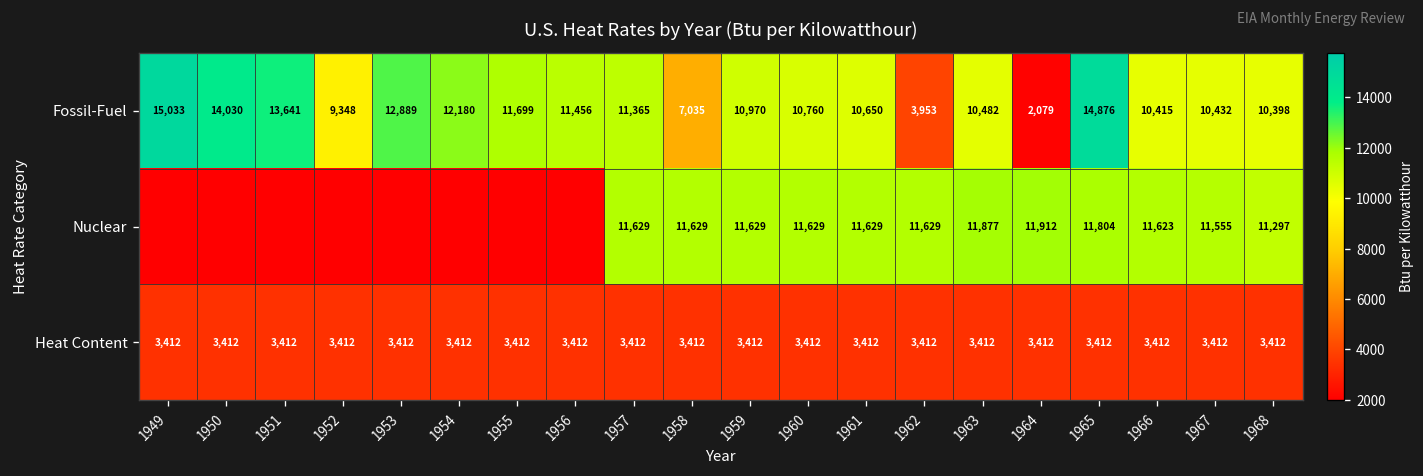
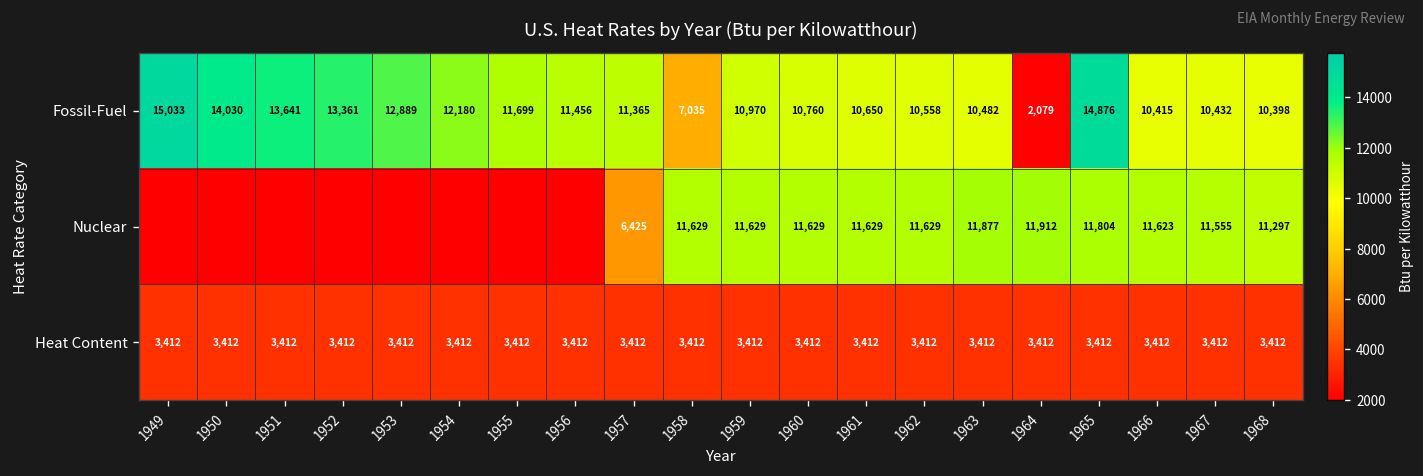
  {
    "Fossil-Fuel": {
      "1949": "15,033",
      "1950": "14,030",
      "1951": "13,641",
-     "1952": "9,348",
+     "1952": "13,361",
      "1953": "12,889",
      "1954": "12,180",
      "1955": "11,699",
      "1956": "11,456",
      "1957": "11,365",
      "1958": "7,035",
      "1959": "10,970",
      "1960": "10,760",
      "1961": "10,650",
-     "1962": "3,953",
+     "1962": "10,558",
      "1963": "10,482",
      "1964": "2,079",
      "1965": "14,876",
      "1966": "10,415",
      "1967": "10,432",
      "1968": "10,398"
    },
    "Nuclear": {
-     "1957": "11,629",
+     "1957": "6,425",
      "1958": "11,629",
      "1959": "11,629",
      "1960": "11,629",
      "1961": "11,629",
      "1962": "11,629",
      "1963": "11,877",
      "1964": "11,912",
      "1965": "11,804",
      "1966": "11,623",
      "1967": "11,555",
      "1968": "11,297"
    },
    "Heat Content": {
      "1949": "3,412",
      "1950": "3,412",
      "1951": "3,412",
      "1952": "3,412",
      "1953": "3,412",
      "1954": "3,412",
      "1955": "3,412",
      "1956": "3,412",
      "1957": "3,412",
      "1958": "3,412",
      "1959": "3,412",
      "1960": "3,412",
      "1961": "3,412",
      "1962": "3,412",
      "1963": "3,412",
      "1964": "3,412",
      "1965": "3,412",
      "1966": "3,412",
      "1967": "3,412",
      "1968": "3,412"
    }
  }
